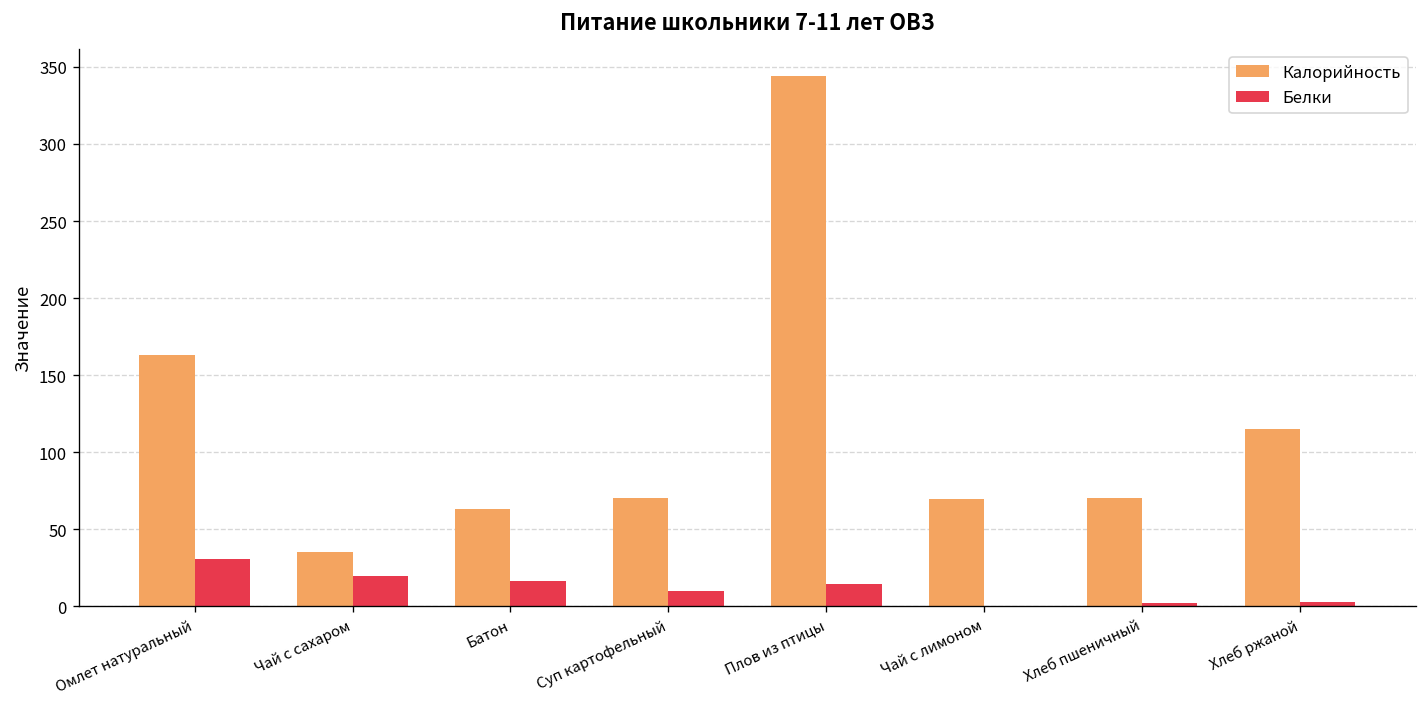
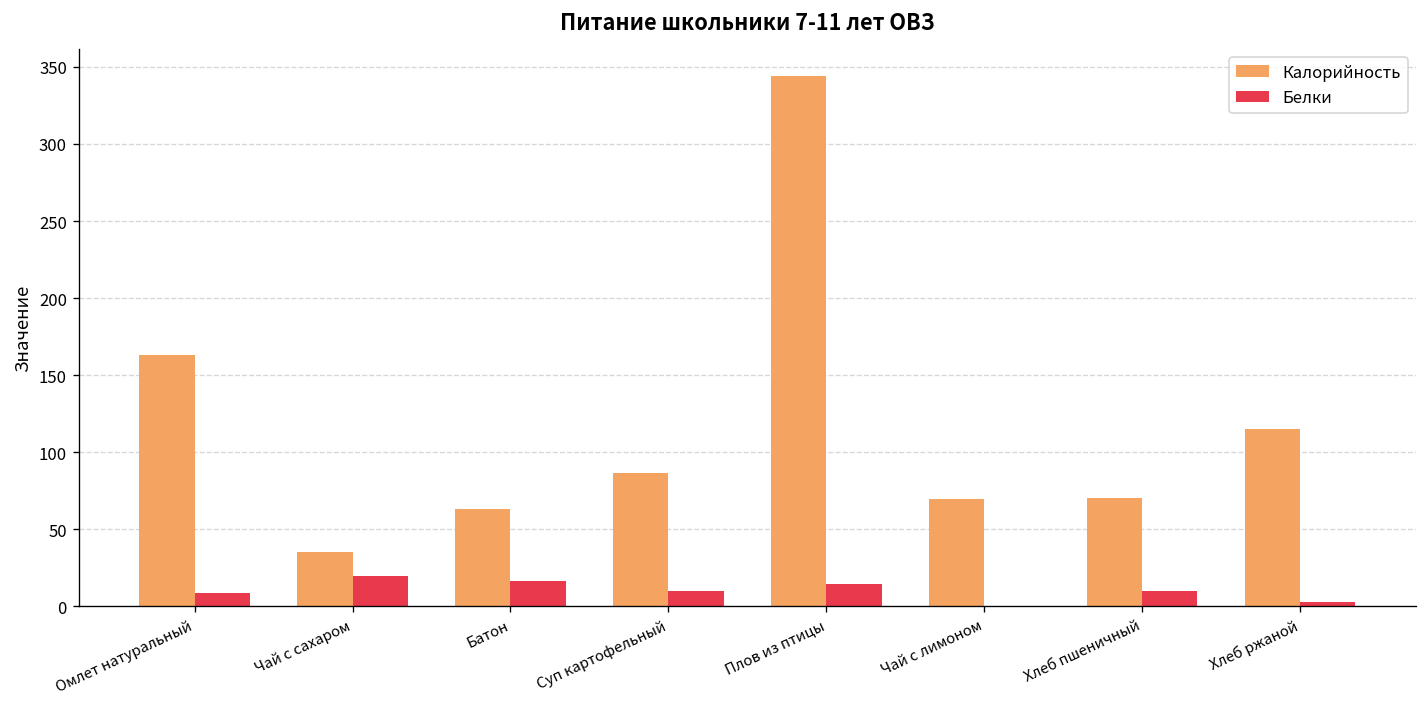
  {
    "Калорийность": {
      "Омлет натуральный": 163,
      "Чай с сахаром": 36,
      "Батон": 63,
-     "Суп картофельный": 71,
+     "Суп картофельный": 86,
      "Плов из птицы": 344,
      "Чай с лимоном": 70,
      "Хлеб пшеничный": 70,
      "Хлеб ржаной": 115
    },
    "Белки": {
-     "Омлет натуральный": 31,
+     "Омлет натуральный": 9,
      "Чай с сахаром": 20,
      "Батон": 16,
      "Суп картофельный": 10,
      "Плов из птицы": 14,
-     "Хлеб пшеничный": 2,
+     "Хлеб пшеничный": 10,
      "Хлеб ржаной": 3
    }
  }
